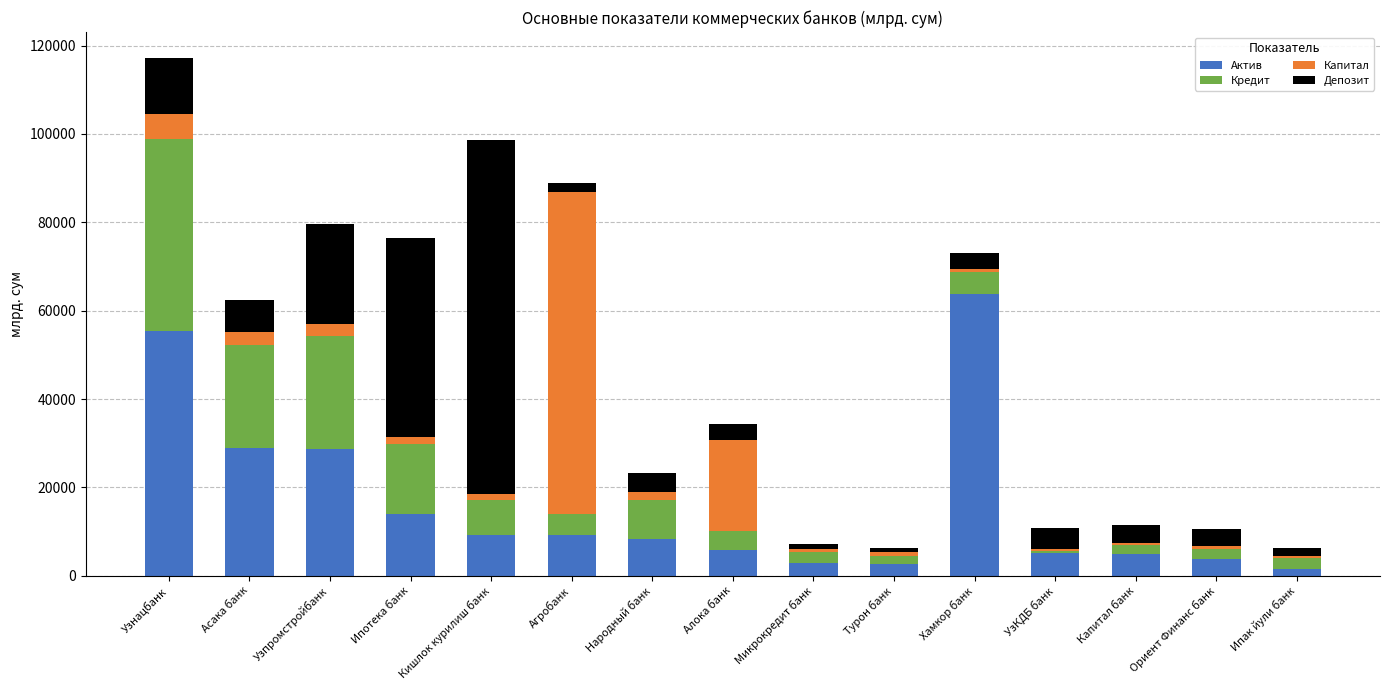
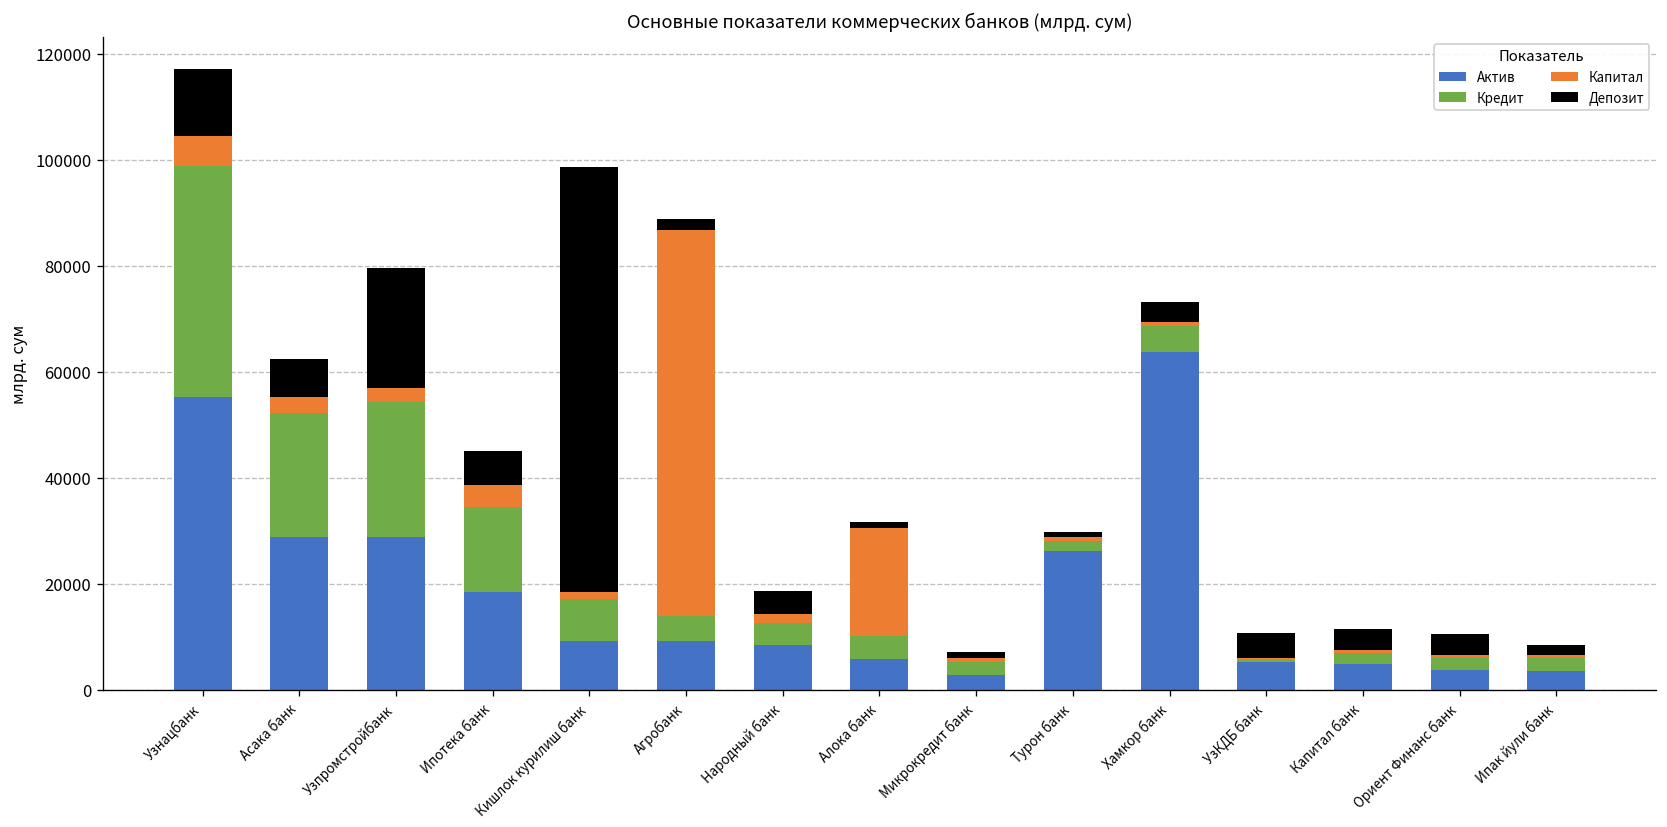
  {
    "Актив": {
      "Узнацбанк": 55000,
      "Асака банк": 29000,
      "Узпромстройбанк": 29000,
-     "Ипотека банк": 14000,
+     "Ипотека банк": 19000,
      "Кишлок курилиш банк": 9000,
      "Агробанк": 9000,
      "Народный банк": 8000,
      "Алока банк": 6000,
      "Микрокредит банк": 3000,
-     "Турон банк": 3000,
+     "Турон банк": 26000,
      "Хамкор банк": 64000,
      "УзКДБ банк": 5000,
      "Капитал банк": 5000,
      "Ориент Финанс банк": 4000,
-     "Ипак йули банк": 2000
+     "Ипак йули банк": 4000
    },
    "Кредит": {
      "Узнацбанк": 44000,
      "Асака банк": 23000,
      "Узпромстройбанк": 26000,
      "Ипотека банк": 16000,
      "Кишлок курилиш банк": 8000,
      "Агробанк": 5000,
-     "Народный банк": 9000,
+     "Народный банк": 4000,
      "Алока банк": 4000,
      "Микрокредит банк": 2000,
      "Турон банк": 2000,
      "Хамкор банк": 5000,
      "Капитал банк": 2000,
      "Ориент Финанс банк": 2000,
      "Ипак йули банк": 2000
    },
    "Капитал": {
      "Узнацбанк": 6000,
      "Асака банк": 3000,
      "Узпромстройбанк": 3000,
-     "Ипотека банк": 2000,
+     "Ипотека банк": 4000,
      "Кишлок курилиш банк": 1000,
      "Агробанк": 73000,
      "Народный банк": 2000,
      "Алока банк": 20000,
      "Микрокредит банк": 1000,
      "Турон банк": 1000,
      "Хамкор банк": 1000,
      "Ориент Финанс банк": 1000
    },
    "Депозит": {
      "Узнацбанк": 13000,
      "Асака банк": 7000,
      "Узпромстройбанк": 23000,
-     "Ипотека банк": 45000,
+     "Ипотека банк": 6000,
      "Кишлок курилиш банк": 80000,
      "Агробанк": 2000,
      "Народный банк": 4000,
-     "Алока банк": 4000,
+     "Алока банк": 1000,
      "Микрокредит банк": 1000,
      "Турон банк": 1000,
      "Хамкор банк": 4000,
      "УзКДБ банк": 5000,
      "Капитал банк": 4000,
      "Ориент Финанс банк": 4000,
      "Ипак йули банк": 2000
    }
  }
